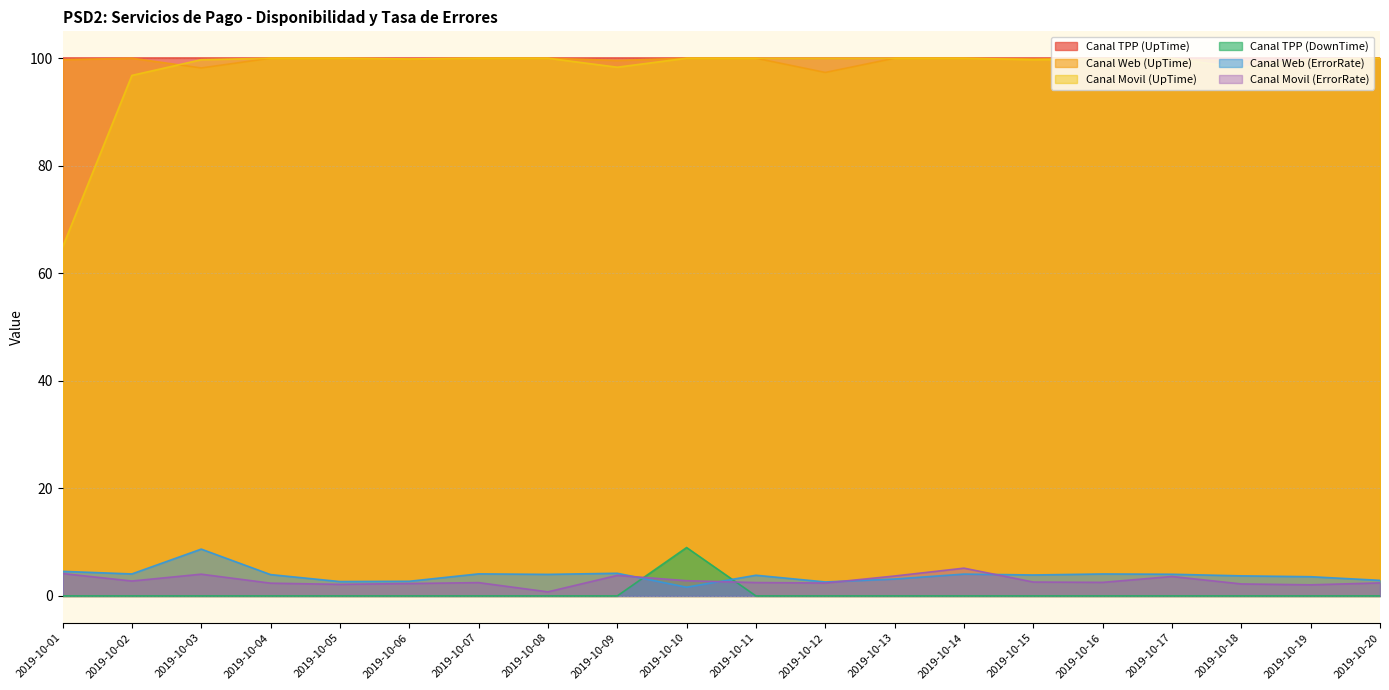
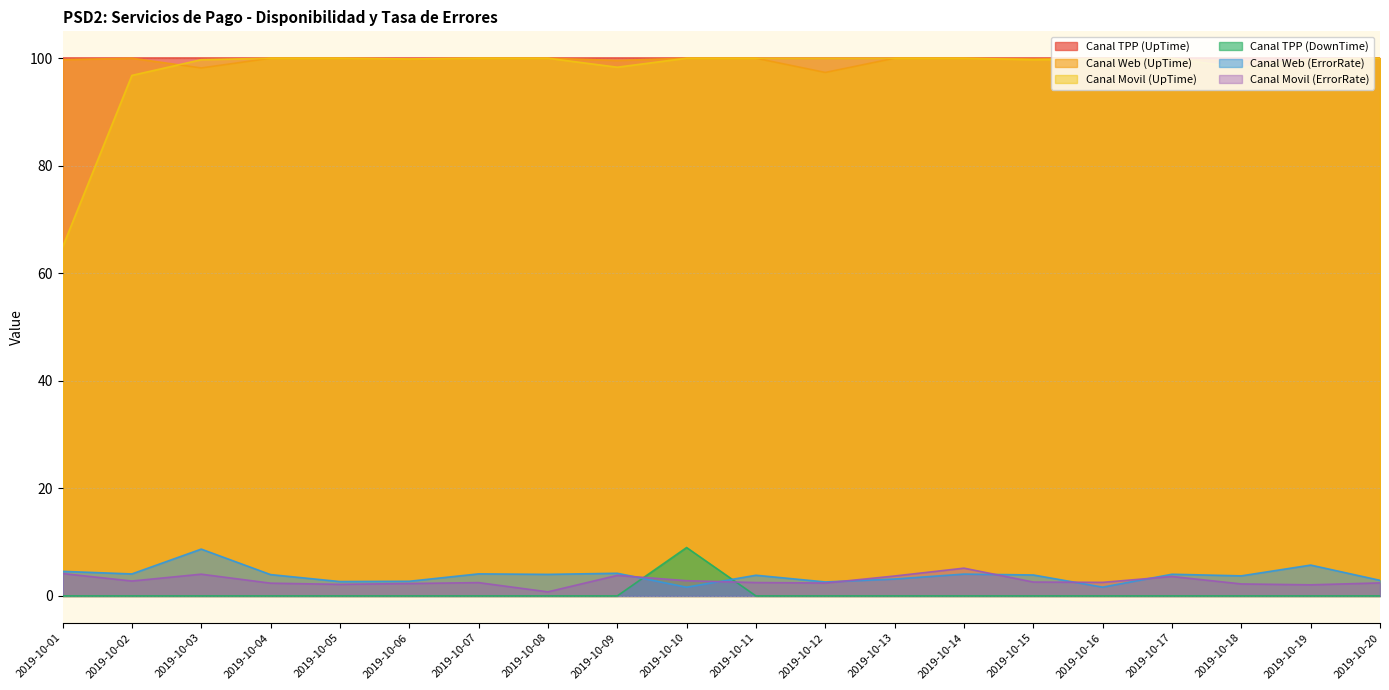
  {
    "Canal TPP (DownTime)": {
      "2019-10-01": 0,
      "2019-10-02": 0,
      "2019-10-03": 0,
      "2019-10-04": 0,
      "2019-10-05": 0,
      "2019-10-06": 0,
      "2019-10-07": 0,
      "2019-10-08": 0,
      "2019-10-09": 0,
      "2019-10-10": 9,
      "2019-10-11": 0,
      "2019-10-12": 0,
      "2019-10-13": 0,
      "2019-10-14": 0,
      "2019-10-15": 0,
      "2019-10-16": 0,
      "2019-10-17": 0,
      "2019-10-18": 0,
      "2019-10-19": 0,
      "2019-10-20": 0
    },
    "Canal Web (ErrorRate)": {
      "2019-10-02": 4,
      "2019-10-03": 9,
      "2019-10-04": 4,
      "2019-10-05": 3,
      "2019-10-07": 4,
      "2019-10-08": 4,
      "2019-10-10": 2,
      "2019-10-11": 4,
      "2019-10-13": 3,
      "2019-10-14": 4,
      "2019-10-15": 4,
-     "2019-10-16": 4,
+     "2019-10-16": 2,
      "2019-10-18": 4,
-     "2019-10-19": 4,
+     "2019-10-19": 6,
      "2019-10-20": 3
    },
    "Canal Movil (ErrorRate)": {
      "2019-10-02": 3,
      "2019-10-03": 4,
      "2019-10-04": 2,
      "2019-10-05": 2,
      "2019-10-07": 2,
      "2019-10-08": 1,
      "2019-10-10": 3,
      "2019-10-11": 2,
      "2019-10-13": 4,
      "2019-10-14": 5,
      "2019-10-15": 3,
      "2019-10-16": 3,
      "2019-10-18": 2,
      "2019-10-19": 2,
      "2019-10-20": 2
    }
  }
